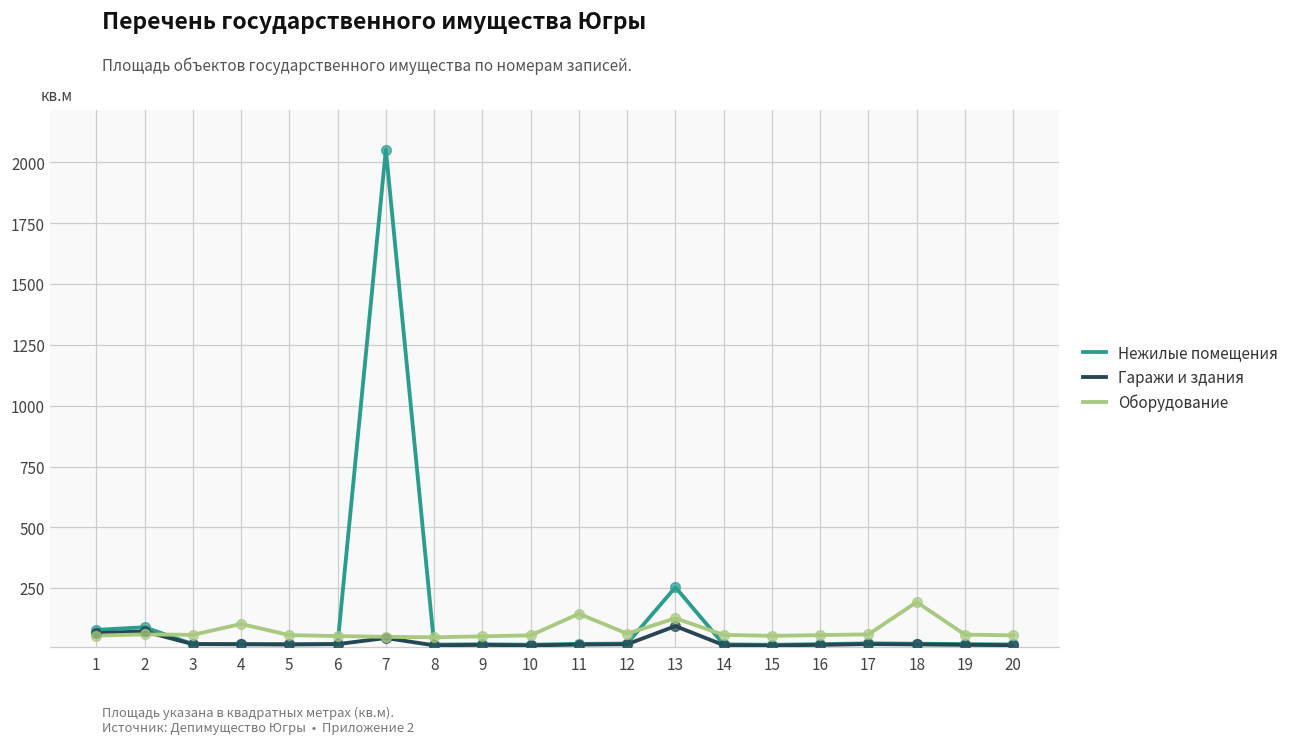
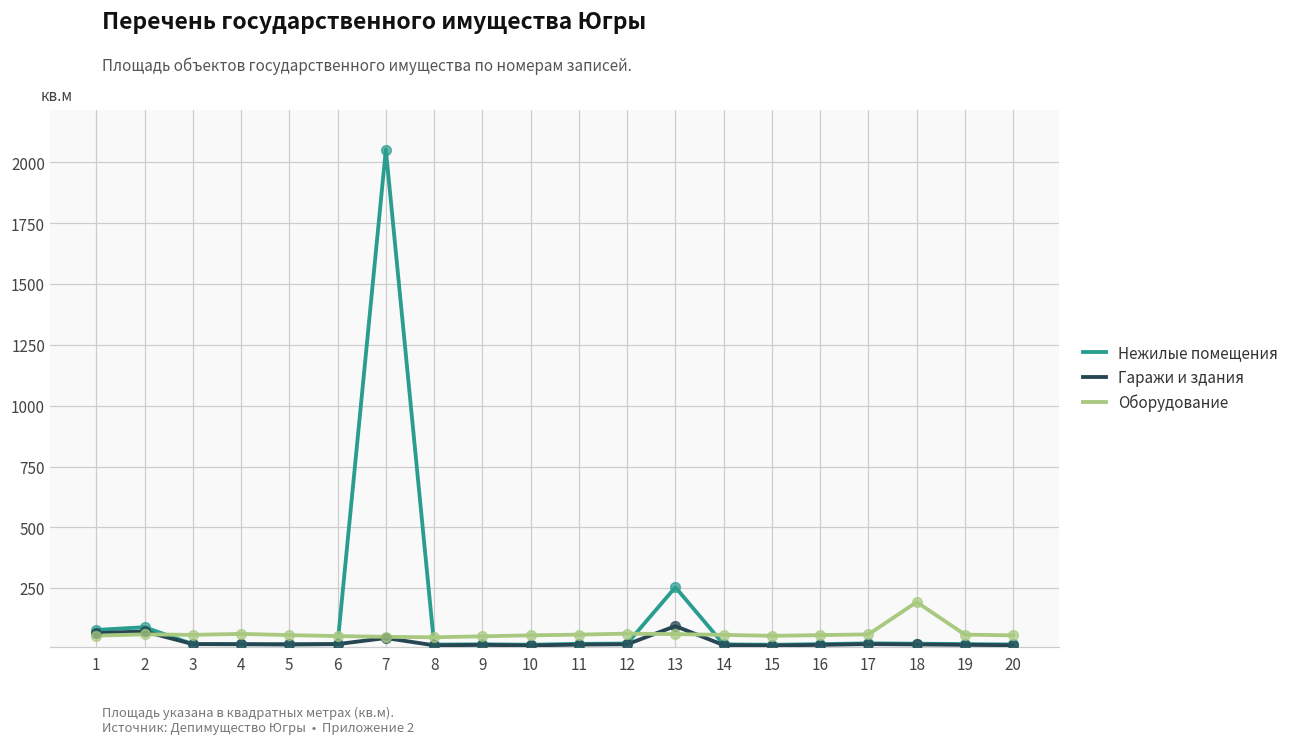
  {
    "Нежилые помещения": {
      "1": 80,
      "2": 90,
      "7": 2050,
      "13": 250
    },
    "Гаражи и здания": {
      "2": 70,
      "13": 90
    },
    "Оборудование": {
      "2": 60,
      "3": 60,
-     "4": 100,
+     "4": 60,
      "5": 60,
      "6": 50,
      "8": 50,
      "9": 50,
      "10": 60,
-     "11": 140,
+     "11": 60,
      "12": 60,
-     "13": 130,
+     "13": 60,
      "14": 60,
      "15": 50,
      "16": 60,
      "17": 60,
      "18": 190,
      "19": 60,
      "20": 60
    }
  }
